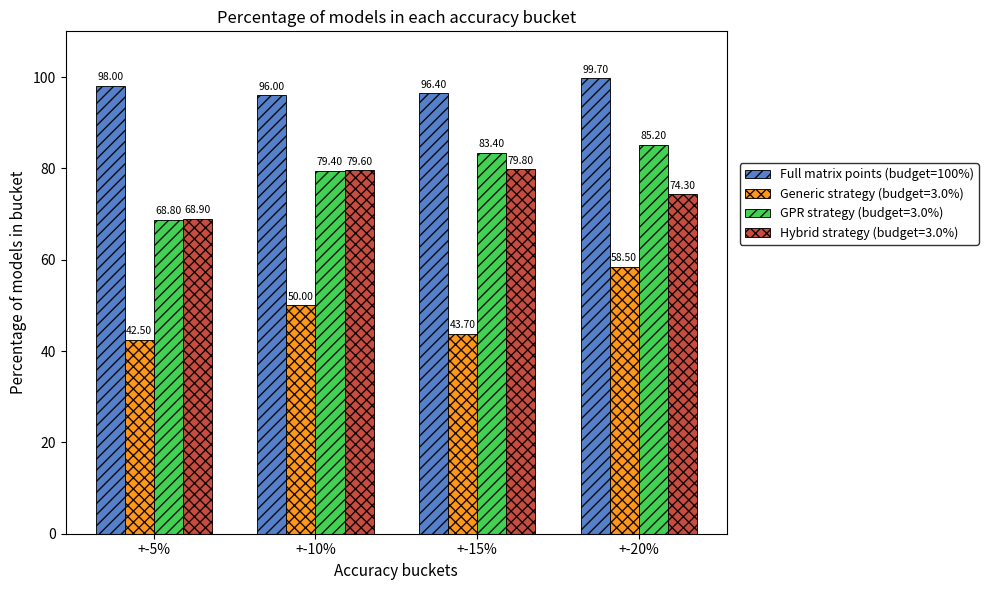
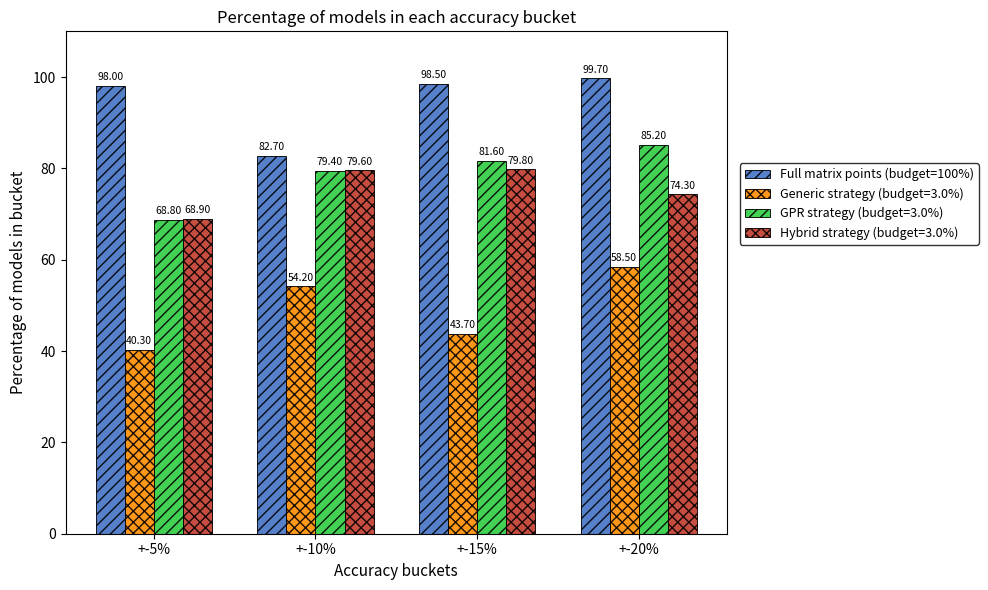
  {
    "Full matrix points (budget=100%)": {
      "+-5%": 98.00,
-     "+-10%": 96.00,
-     "+-15%": 96.40,
+     "+-10%": 82.70,
+     "+-15%": 98.50,
      "+-20%": 99.70
    },
    "Generic strategy (budget=3.0%)": {
-     "+-5%": 42.50,
-     "+-10%": 50.00,
+     "+-5%": 40.30,
+     "+-10%": 54.20,
      "+-15%": 43.70,
      "+-20%": 58.50
    },
    "GPR strategy (budget=3.0%)": {
      "+-5%": 68.80,
      "+-10%": 79.40,
-     "+-15%": 83.40,
+     "+-15%": 81.60,
      "+-20%": 85.20
    },
    "Hybrid strategy (budget=3.0%)": {
      "+-5%": 68.90,
      "+-10%": 79.60,
      "+-15%": 79.80,
      "+-20%": 74.30
    }
  }
